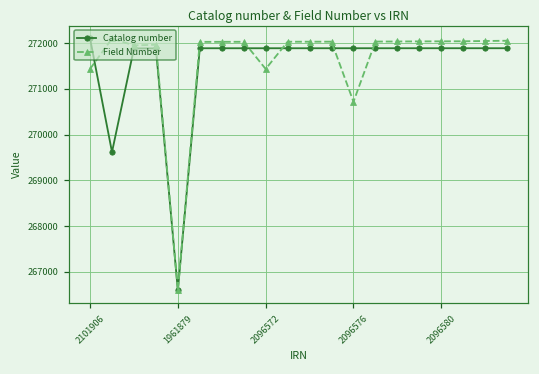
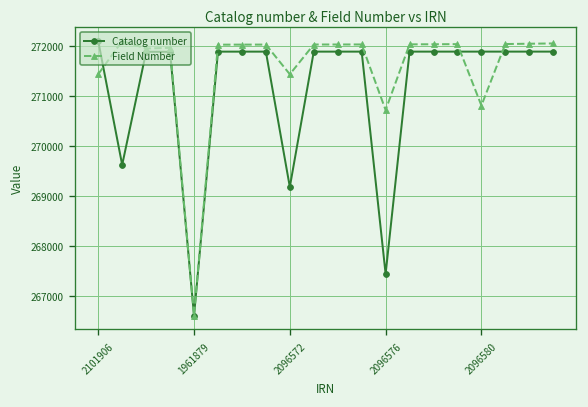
  {
    "Catalog number": {
-     "2096572": 271900,
-     "2096576": 271900,
+     "2096572": 269200,
+     "2096576": 267400,
      "2096580": 271900
    },
    "Field Number": {
      "2101906": 271400,
      "2096572": 271400,
      "2096576": 270700,
-     "2096580": 272000
+     "2096580": 270800
    }
  }
